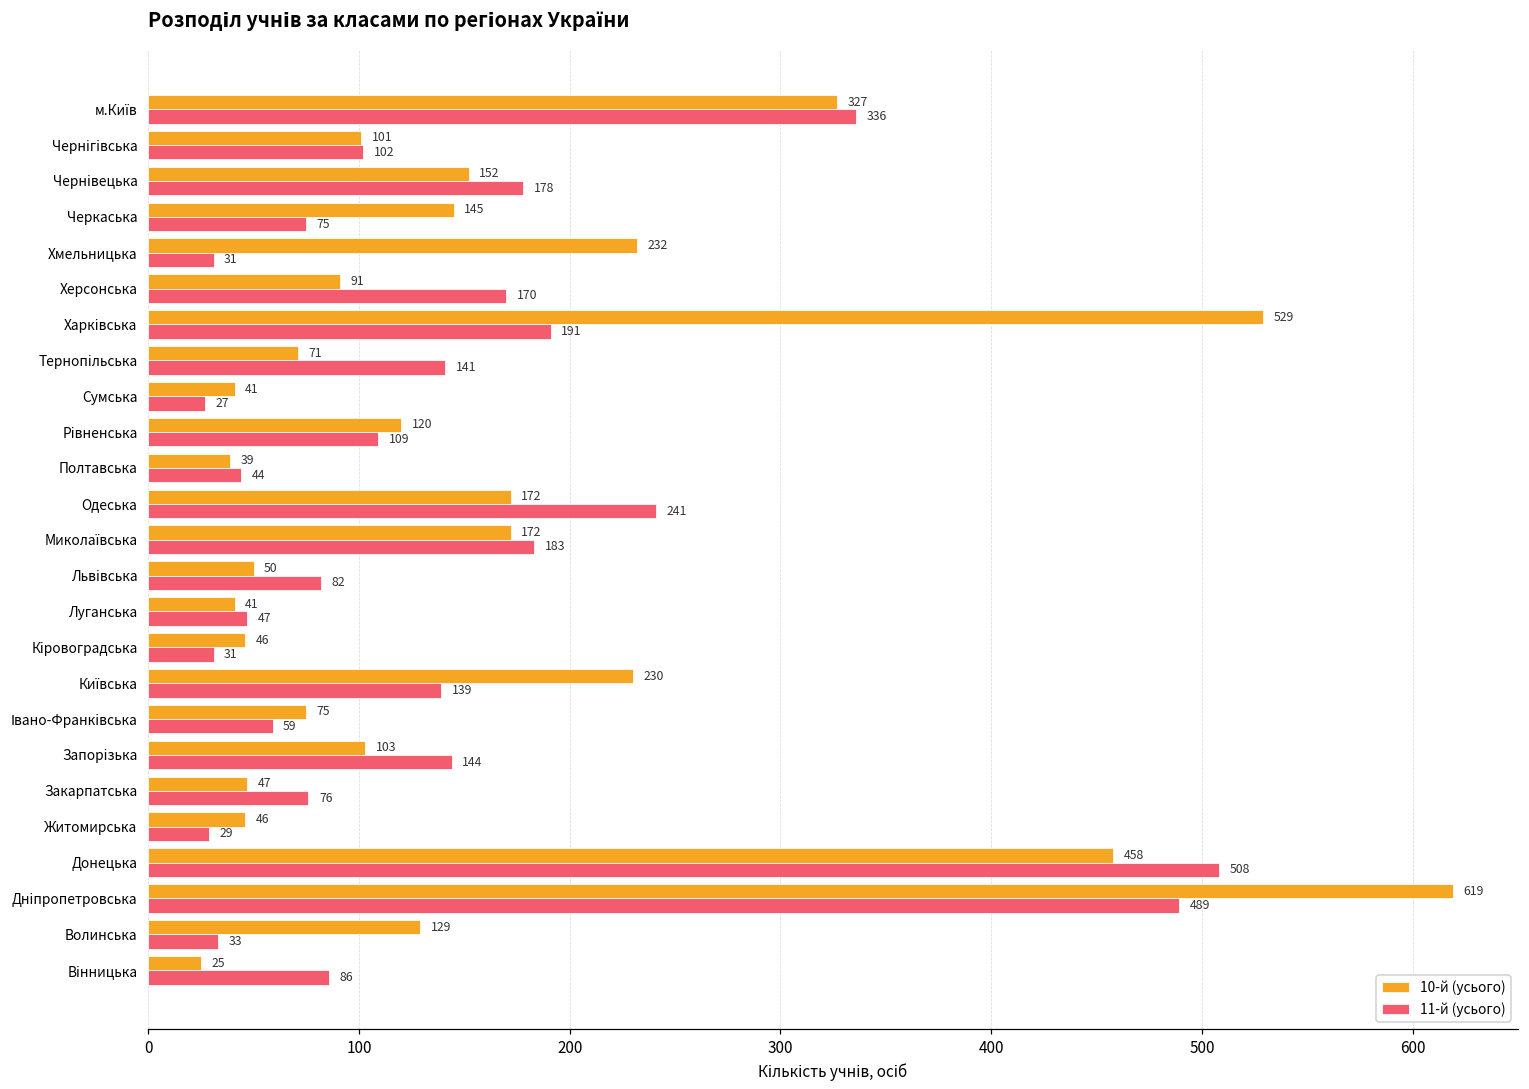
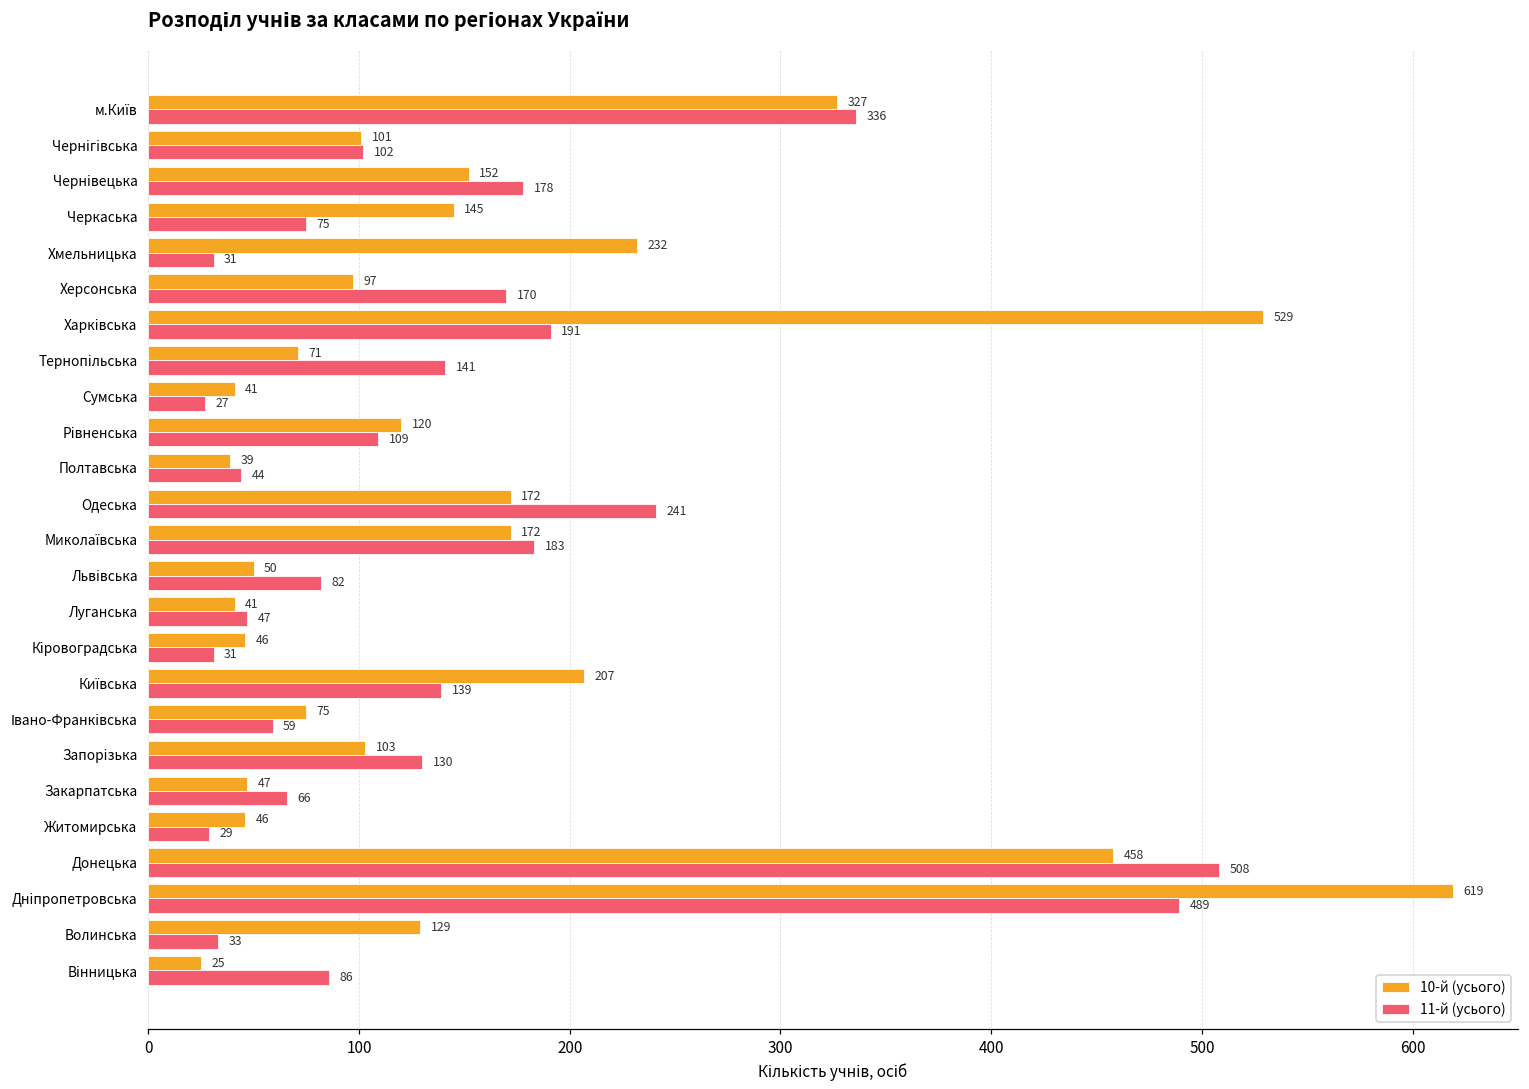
  {
    "10-й (усього)": {
      "м.Київ": 327,
      "Чернігівська": 101,
      "Чернівецька": 152,
      "Черкаська": 145,
      "Хмельницька": 232,
-     "Херсонська": 91,
+     "Херсонська": 97,
      "Харківська": 529,
      "Тернопільська": 71,
      "Сумська": 41,
      "Рівненська": 120,
      "Полтавська": 39,
      "Одеська": 172,
      "Миколаївська": 172,
      "Львівська": 50,
      "Луганська": 41,
      "Кіровоградська": 46,
-     "Київська": 230,
+     "Київська": 207,
      "Івано-Франківська": 75,
      "Запорізька": 103,
      "Закарпатська": 47,
      "Житомирська": 46,
      "Донецька": 458,
      "Дніпропетровська": 619,
      "Волинська": 129,
      "Вінницька": 25
    },
    "11-й (усього)": {
      "м.Київ": 336,
      "Чернігівська": 102,
      "Чернівецька": 178,
      "Черкаська": 75,
      "Хмельницька": 31,
      "Херсонська": 170,
      "Харківська": 191,
      "Тернопільська": 141,
      "Сумська": 27,
      "Рівненська": 109,
      "Полтавська": 44,
      "Одеська": 241,
      "Миколаївська": 183,
      "Львівська": 82,
      "Луганська": 47,
      "Кіровоградська": 31,
      "Київська": 139,
      "Івано-Франківська": 59,
-     "Запорізька": 144,
-     "Закарпатська": 76,
+     "Запорізька": 130,
+     "Закарпатська": 66,
      "Житомирська": 29,
      "Донецька": 508,
      "Дніпропетровська": 489,
      "Волинська": 33,
      "Вінницька": 86
    }
  }
